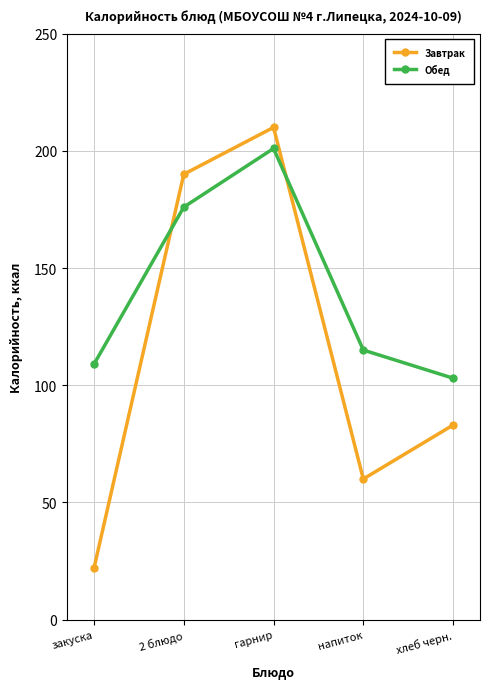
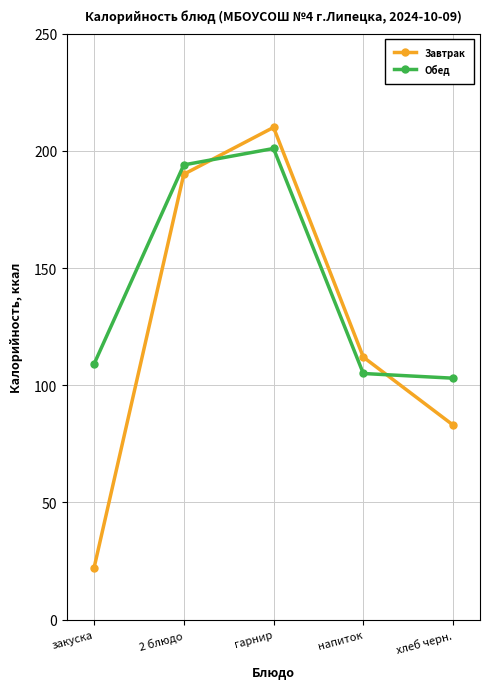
  {
    "Завтрак": {
      "закуска": 22,
      "2 блюдо": 190,
      "гарнир": 210,
-     "напиток": 60,
+     "напиток": 112,
      "хлеб черн.": 83
    },
    "Обед": {
      "закуска": 109,
-     "2 блюдо": 176,
+     "2 блюдо": 194,
      "гарнир": 201,
-     "напиток": 115,
+     "напиток": 105,
      "хлеб черн.": 103
    }
  }
